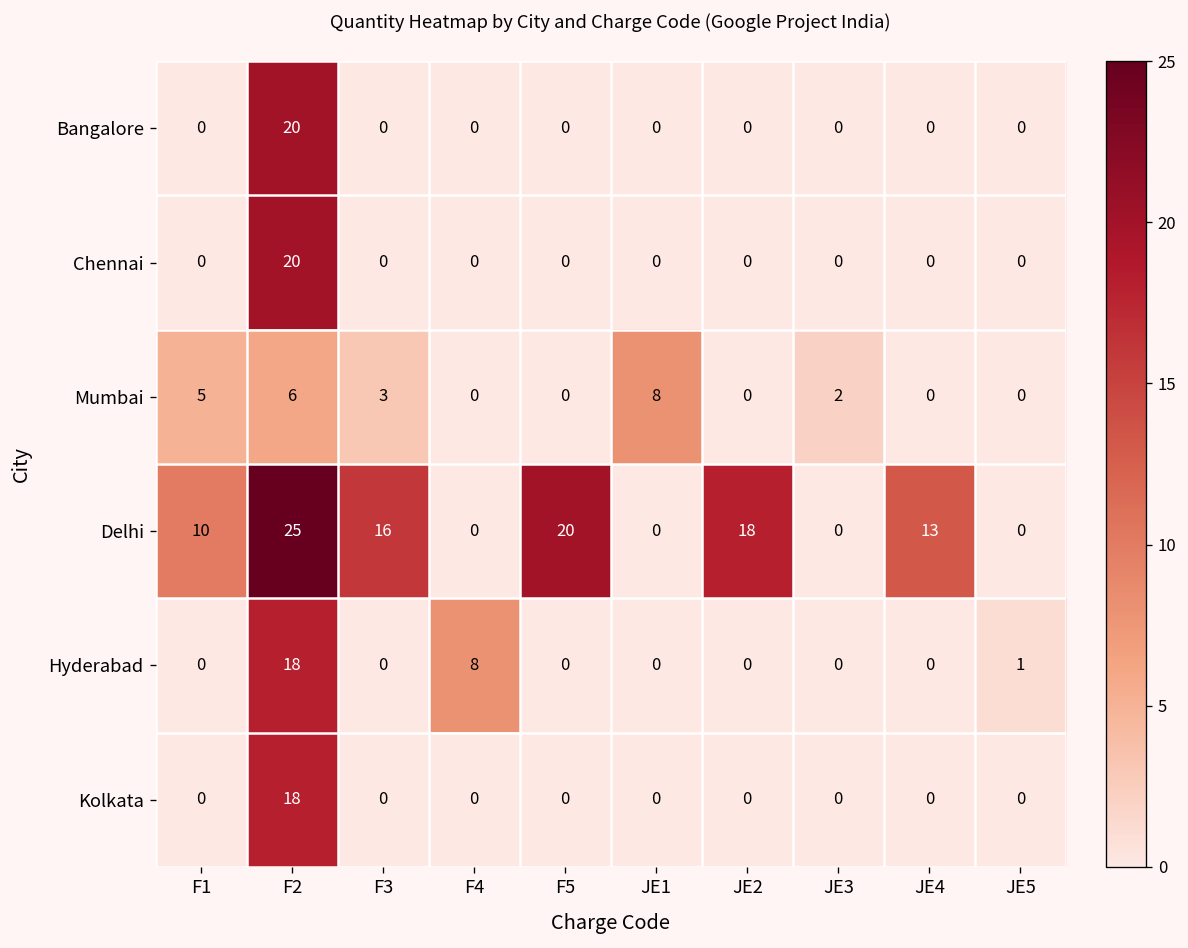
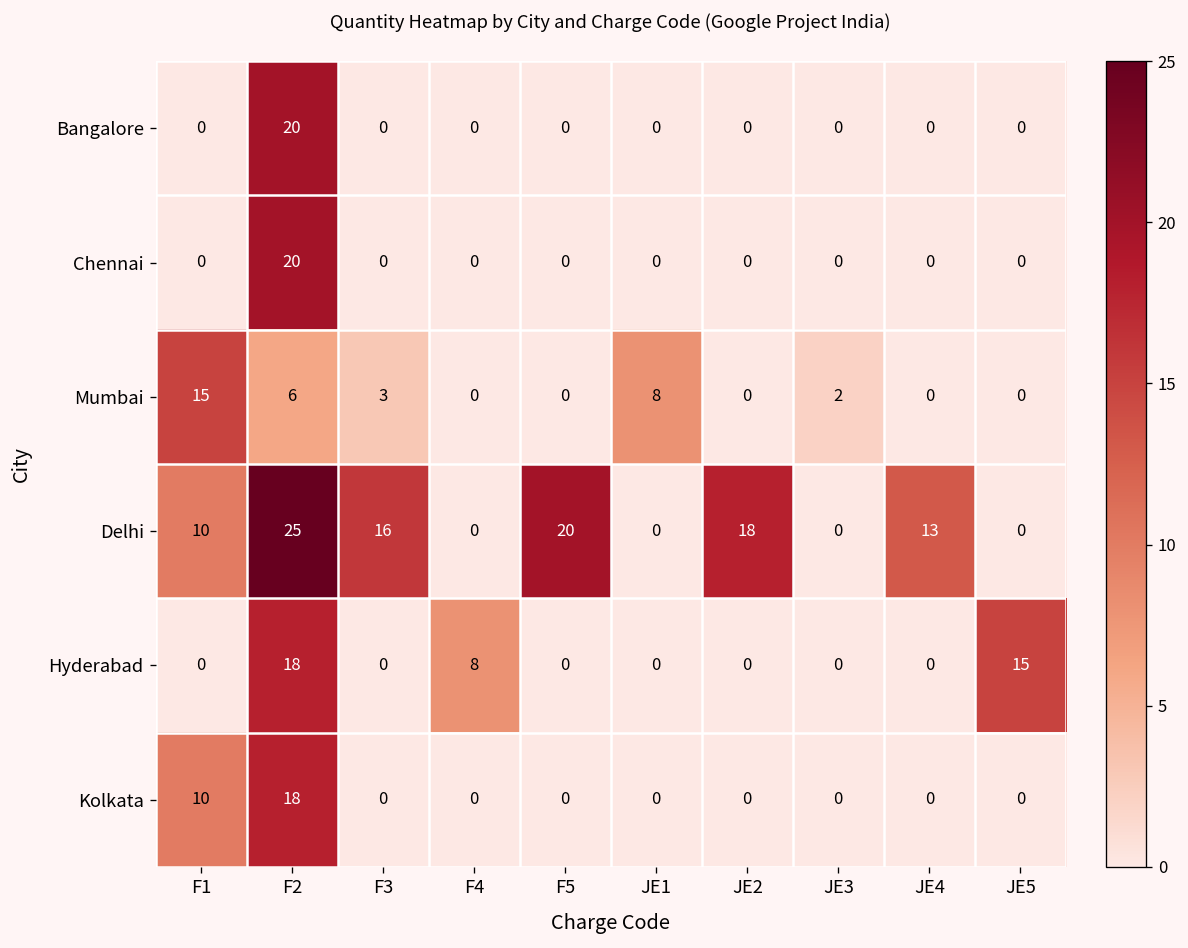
  {
    "Bangalore": {
      "F1": 0,
      "F2": 20,
      "F3": 0,
      "F4": 0,
      "F5": 0,
      "JE1": 0,
      "JE2": 0,
      "JE3": 0,
      "JE4": 0,
      "JE5": 0
    },
    "Chennai": {
      "F1": 0,
      "F2": 20,
      "F3": 0,
      "F4": 0,
      "F5": 0,
      "JE1": 0,
      "JE2": 0,
      "JE3": 0,
      "JE4": 0,
      "JE5": 0
    },
    "Mumbai": {
-     "F1": 5,
+     "F1": 15,
      "F2": 6,
      "F3": 3,
      "F4": 0,
      "F5": 0,
      "JE1": 8,
      "JE2": 0,
      "JE3": 2,
      "JE4": 0,
      "JE5": 0
    },
    "Delhi": {
      "F1": 10,
      "F2": 25,
      "F3": 16,
      "F4": 0,
      "F5": 20,
      "JE1": 0,
      "JE2": 18,
      "JE3": 0,
      "JE4": 13,
      "JE5": 0
    },
    "Hyderabad": {
      "F1": 0,
      "F2": 18,
      "F3": 0,
      "F4": 8,
      "F5": 0,
      "JE1": 0,
      "JE2": 0,
      "JE3": 0,
      "JE4": 0,
-     "JE5": 1
+     "JE5": 15
    },
    "Kolkata": {
-     "F1": 0,
+     "F1": 10,
      "F2": 18,
      "F3": 0,
      "F4": 0,
      "F5": 0,
      "JE1": 0,
      "JE2": 0,
      "JE3": 0,
      "JE4": 0,
      "JE5": 0
    }
  }
